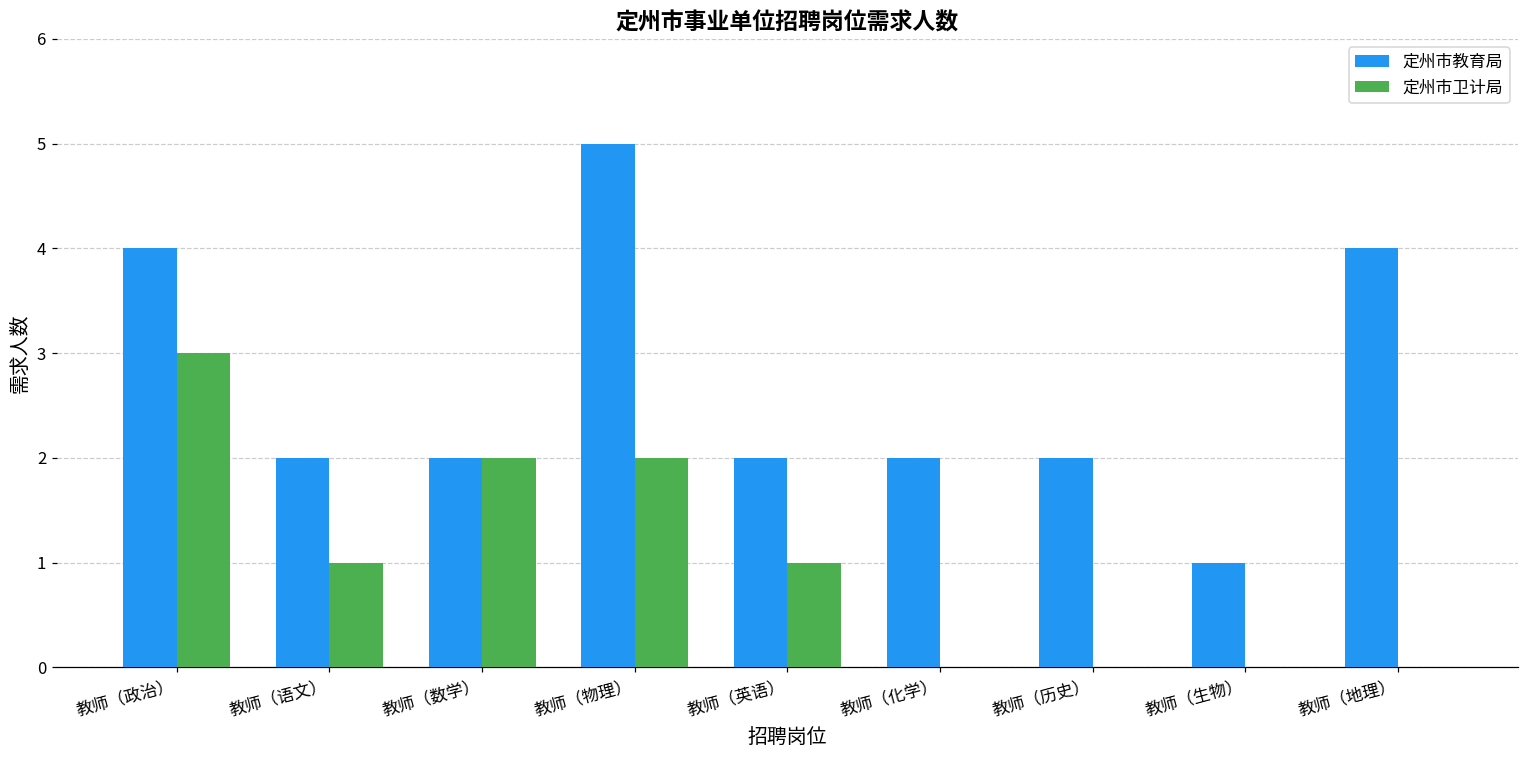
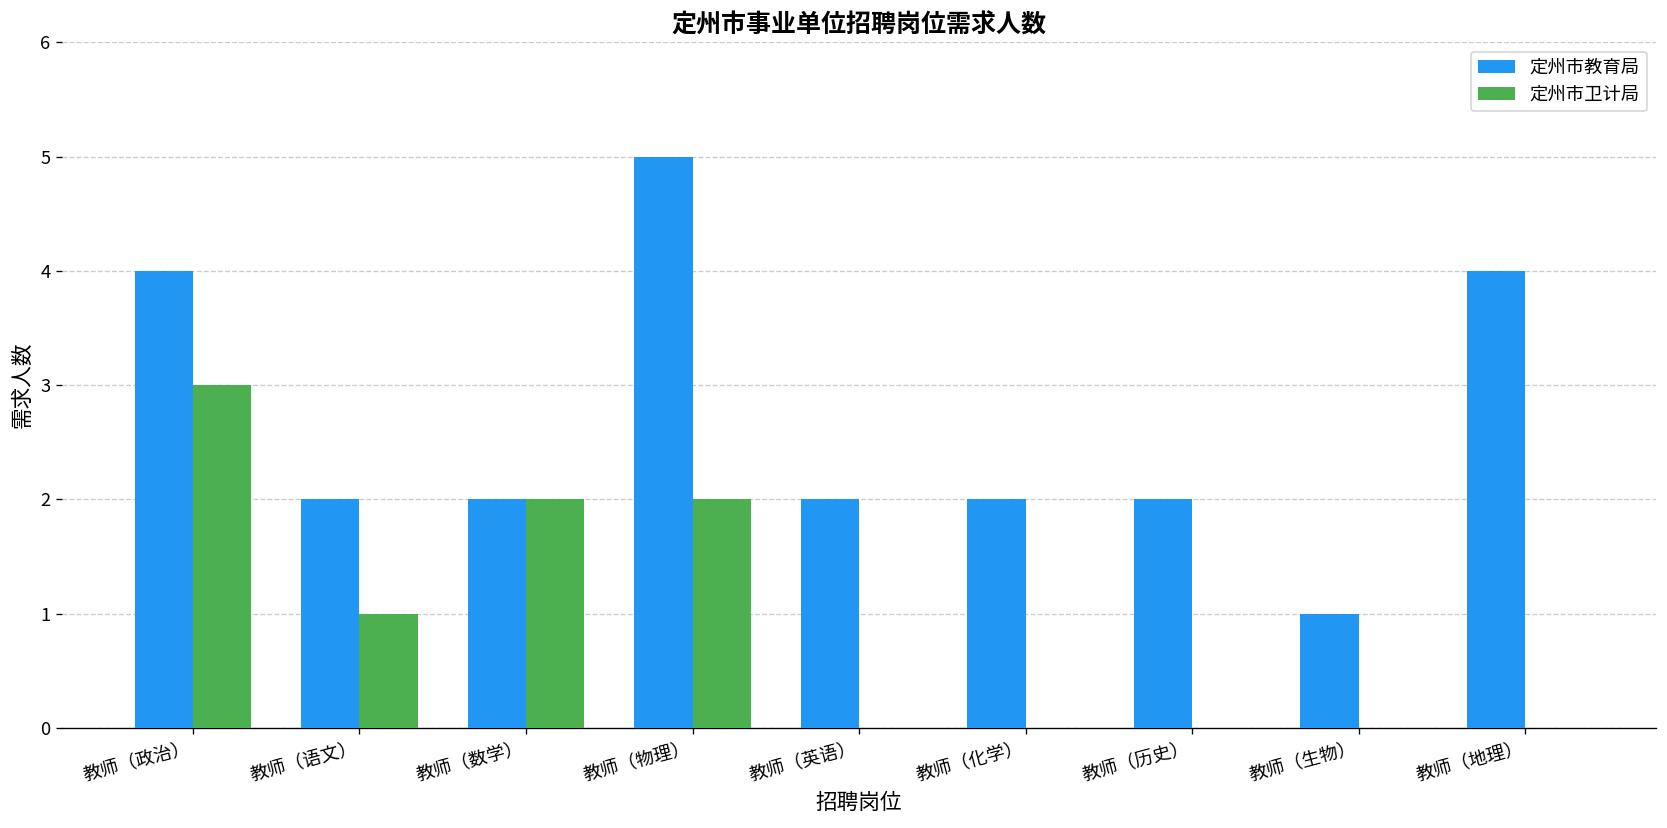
  {
    "定州市教育局": {
      "教师（政治）": 4,
      "教师（语文）": 2,
      "教师（数学）": 2,
      "教师（物理）": 5,
      "教师（英语）": 2,
      "教师（化学）": 2,
      "教师（历史）": 2,
      "教师（生物）": 1,
      "教师（地理）": 4
    },
    "定州市卫计局": {
      "教师（政治）": 3,
      "教师（语文）": 1,
      "教师（数学）": 2,
      "教师（物理）": 2,
-     "教师（英语）": 1,
+     "教师（英语）": 0,
      "教师（化学）": 0,
      "教师（历史）": 0,
      "教师（生物）": 0,
      "教师（地理）": 0
    }
  }
